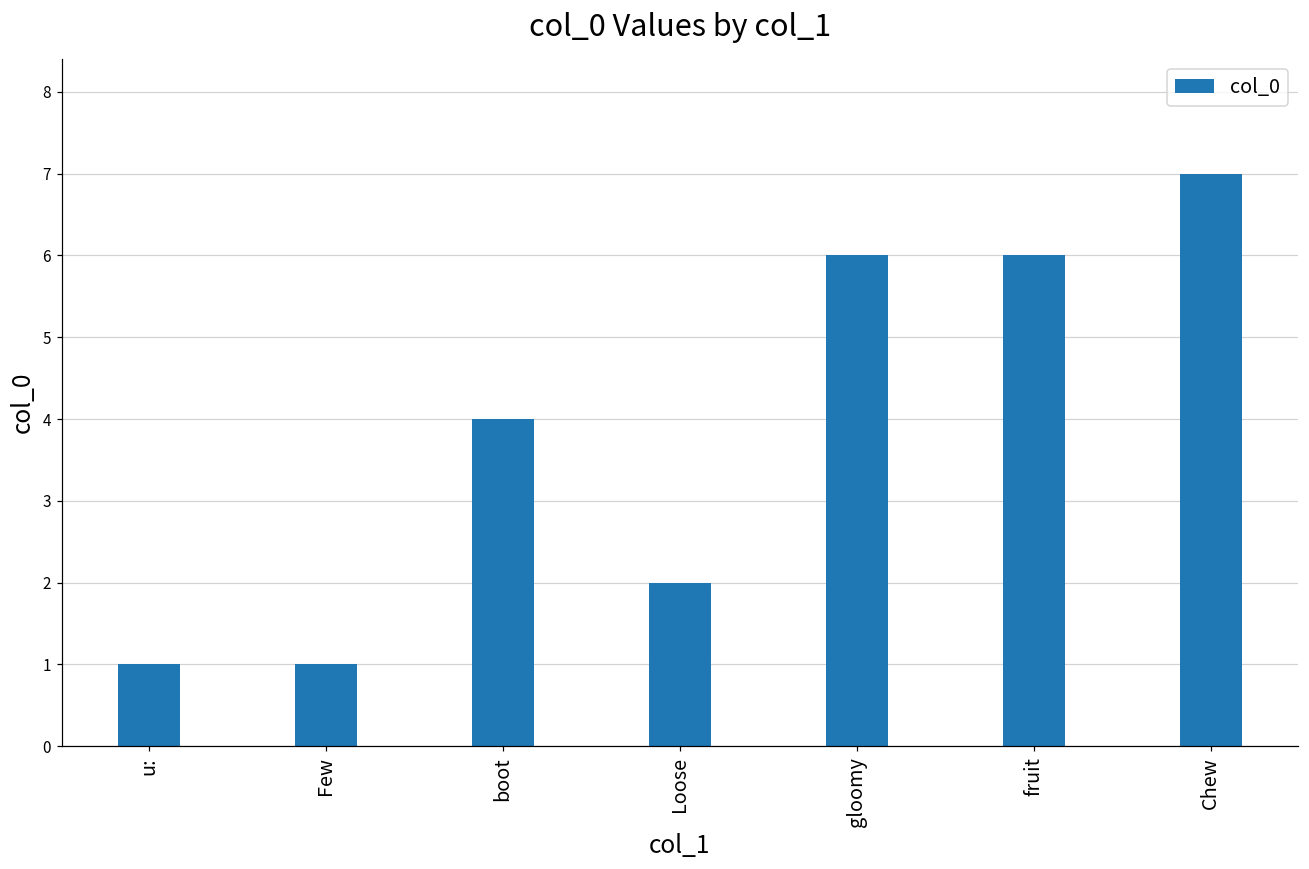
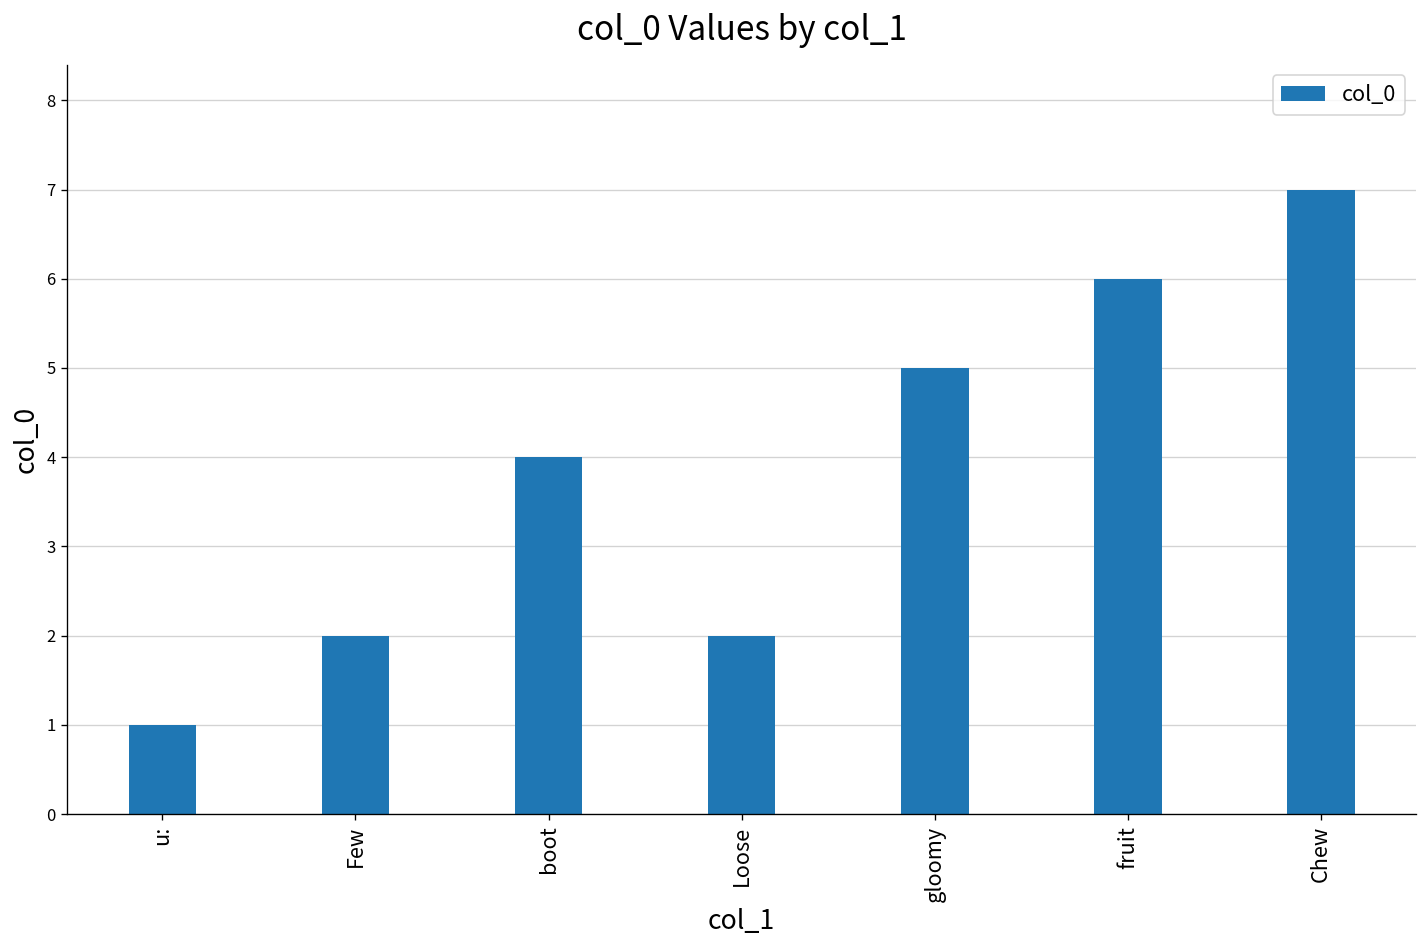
  {
    "u:": 1,
-   "Few": 1,
+   "Few": 2,
    "boot": 4,
    "Loose": 2,
-   "gloomy": 6,
+   "gloomy": 5,
    "fruit": 6,
    "Chew": 7
  }
